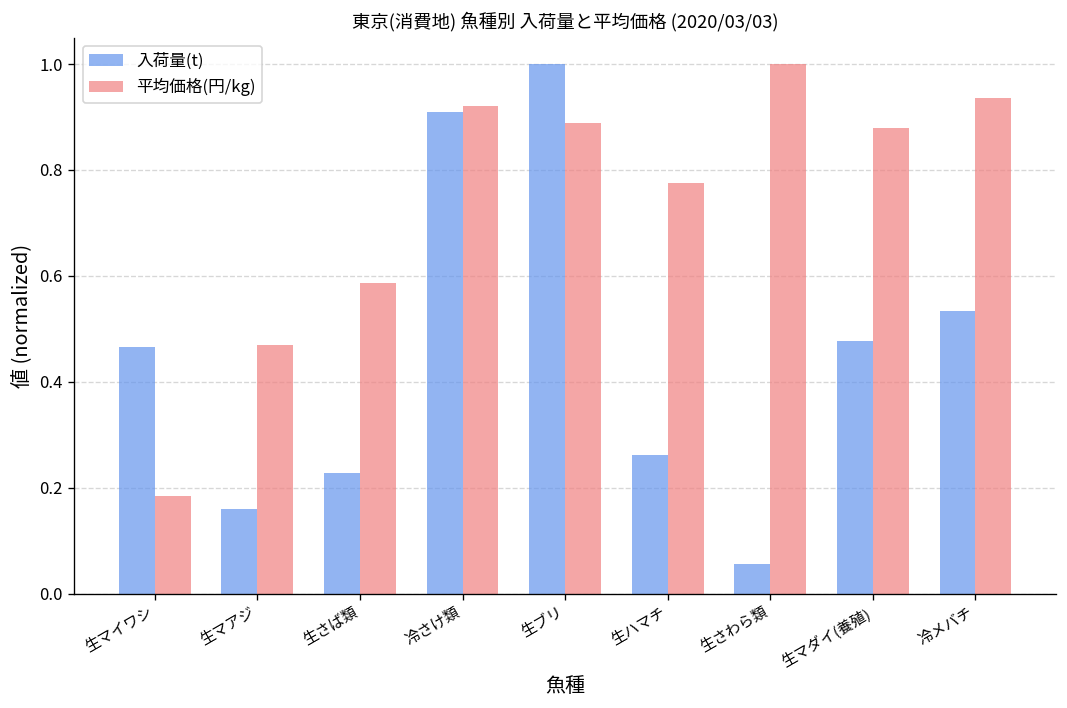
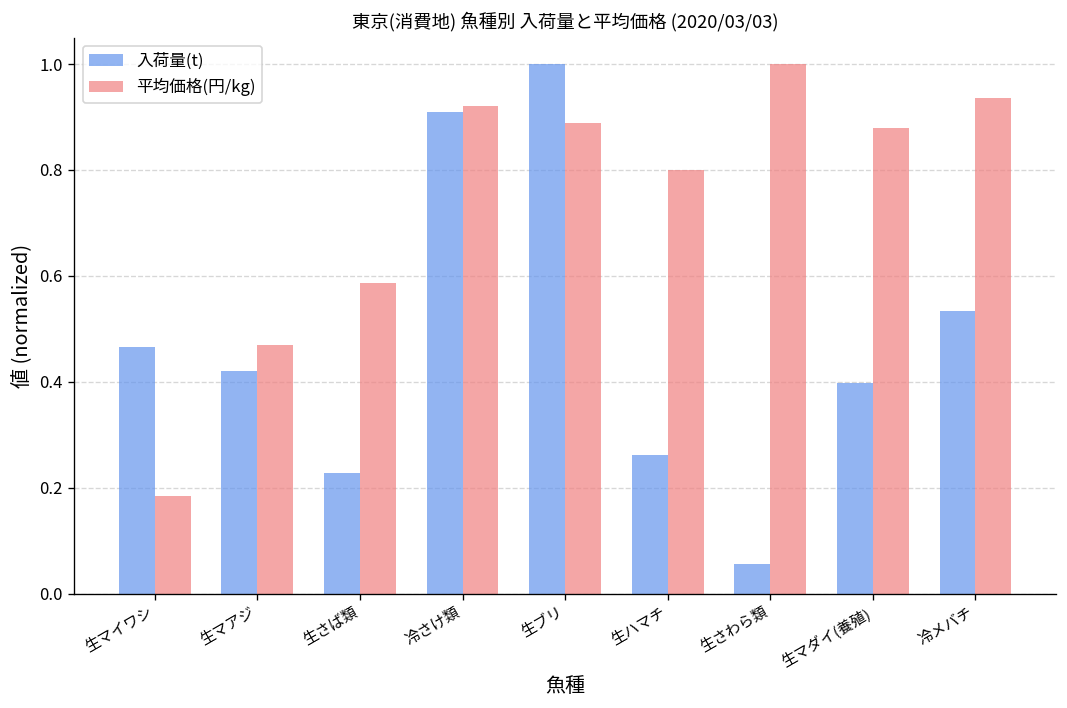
  {
    "入荷量(t)": {
      "生マイワシ": 0.47,
-     "生マアジ": 0.16,
+     "生マアジ": 0.42,
      "生さば類": 0.23,
      "冷さけ類": 0.91,
      "生ブリ": 1.00,
      "生ハマチ": 0.26,
      "生さわら類": 0.06,
-     "生マダイ(養殖)": 0.48,
+     "生マダイ(養殖)": 0.40,
      "冷メバチ": 0.53
    },
    "平均価格(円/kg)": {
      "生マイワシ": 0.19,
      "生マアジ": 0.47,
      "生さば類": 0.59,
      "冷さけ類": 0.92,
      "生ブリ": 0.89,
-     "生ハマチ": 0.77,
+     "生ハマチ": 0.80,
      "生さわら類": 1.00,
      "生マダイ(養殖)": 0.88,
      "冷メバチ": 0.94
    }
  }
